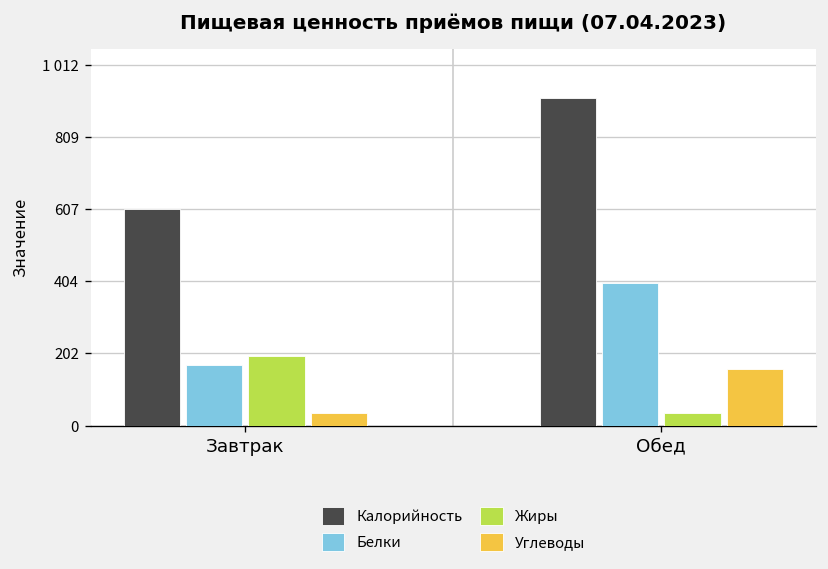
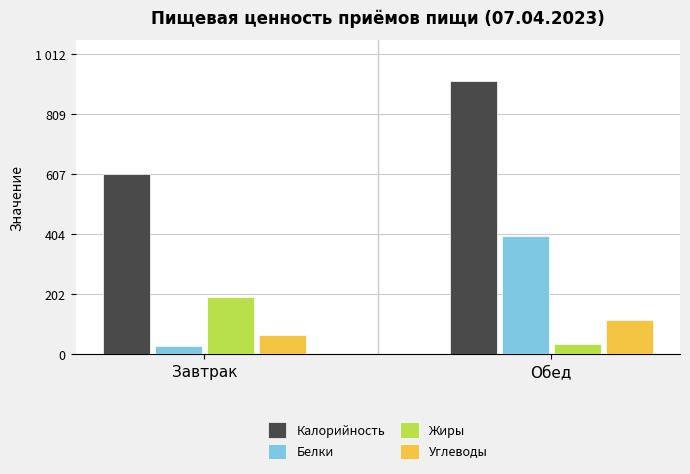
  {
    "Калорийность": {
      "Завтрак": 610,
      "Обед": 920
    },
    "Белки": {
-     "Завтрак": 170,
+     "Завтрак": 30,
      "Обед": 400
    },
    "Жиры": {
      "Завтрак": 190,
      "Обед": 40
    },
    "Углеводы": {
-     "Завтрак": 40,
-     "Обед": 160
+     "Завтрак": 70,
+     "Обед": 120
    }
  }
